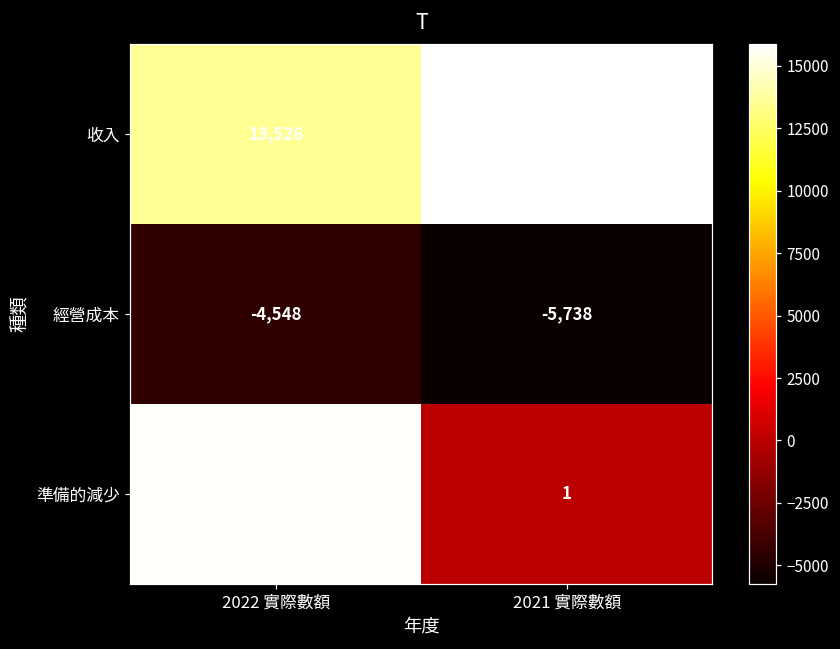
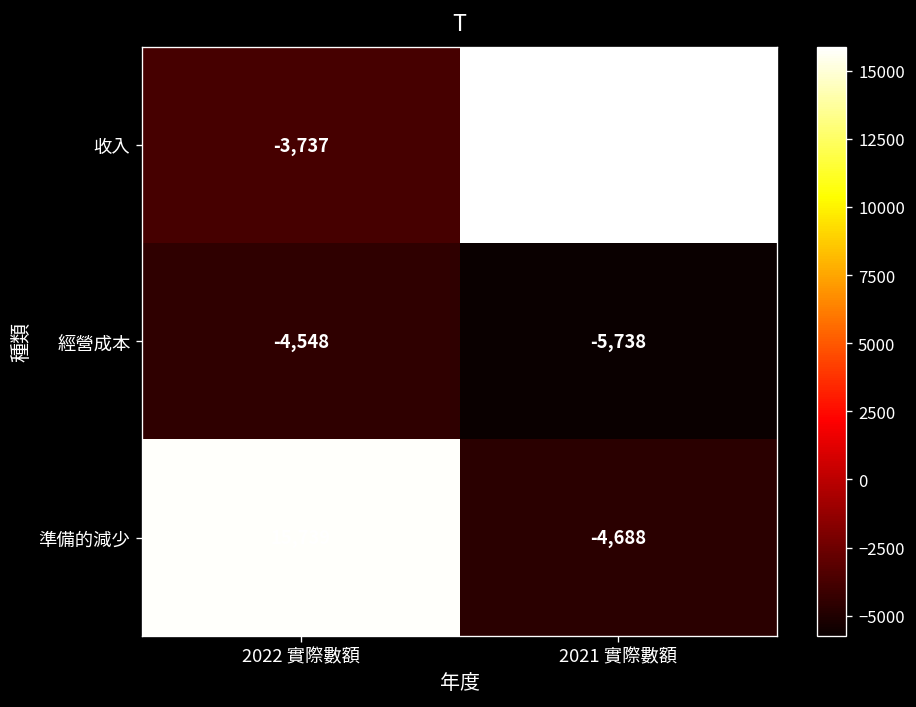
  {
    "收入": {
-     "2022 實際數額": "13,526"
+     "2022 實際數額": "-3,737"
    },
    "經營成本": {
      "2022 實際數額": "-4,548",
      "2021 實際數額": "-5,738"
    },
    "準備的減少": {
-     "2021 實際數額": "1"
+     "2021 實際數額": "-4,688"
    }
  }
